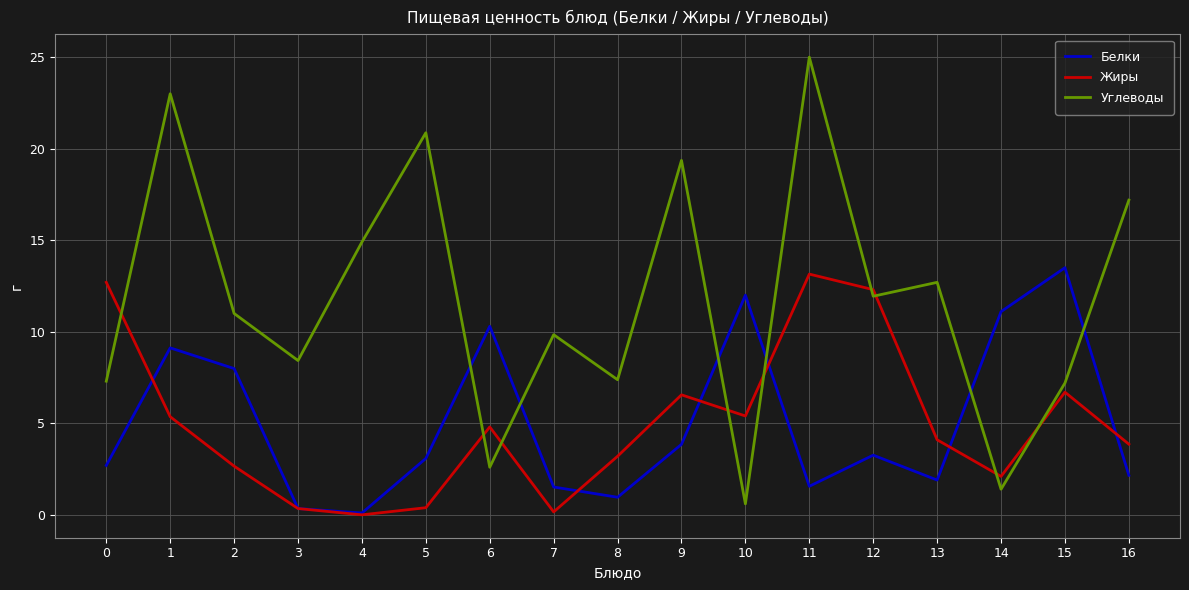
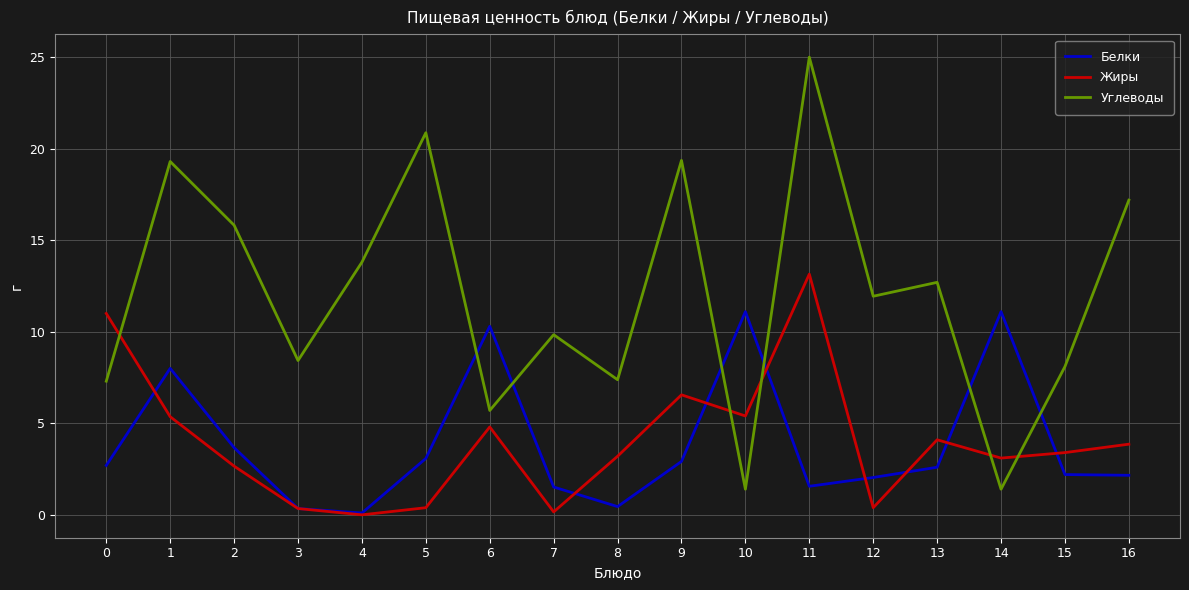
  {
    "Белки": {
      "0": 2.7,
-     "1": 9.1,
-     "2": 8.0,
+     "1": 8.0,
+     "2": 3.7,
      "5": 3.1,
      "6": 10.3,
      "7": 1.5,
-     "8": 1.0,
-     "9": 3.9,
-     "10": 12.0,
+     "8": 0.5,
+     "9": 2.9,
+     "10": 11.1,
      "11": 1.6,
-     "12": 3.3,
-     "13": 1.9,
+     "12": 2.0,
+     "13": 2.6,
      "14": 11.1,
-     "15": 13.5,
+     "15": 2.2,
      "16": 2.2
    },
    "Жиры": {
-     "0": 12.7,
+     "0": 11.0,
      "1": 5.4,
      "2": 2.7,
      "5": 0.4,
      "6": 4.8,
      "7": 0.2,
      "8": 3.2,
      "9": 6.6,
      "10": 5.4,
      "11": 13.2,
-     "12": 12.3,
+     "12": 0.4,
      "13": 4.1,
-     "14": 2.1,
-     "15": 6.7,
+     "14": 3.1,
+     "15": 3.4,
      "16": 3.9
    },
    "Углеводы": {
      "0": 7.3,
-     "1": 23.0,
-     "2": 11.0,
+     "1": 19.3,
+     "2": 15.8,
      "3": 8.4,
-     "4": 14.9,
+     "4": 13.8,
      "5": 20.9,
-     "6": 2.6,
+     "6": 5.7,
      "7": 9.8,
      "8": 7.4,
      "9": 19.4,
-     "10": 0.6,
+     "10": 1.4,
      "11": 25.0,
      "12": 11.9,
      "13": 12.7,
      "14": 1.4,
-     "15": 7.2,
+     "15": 8.1,
      "16": 17.2
    }
  }
